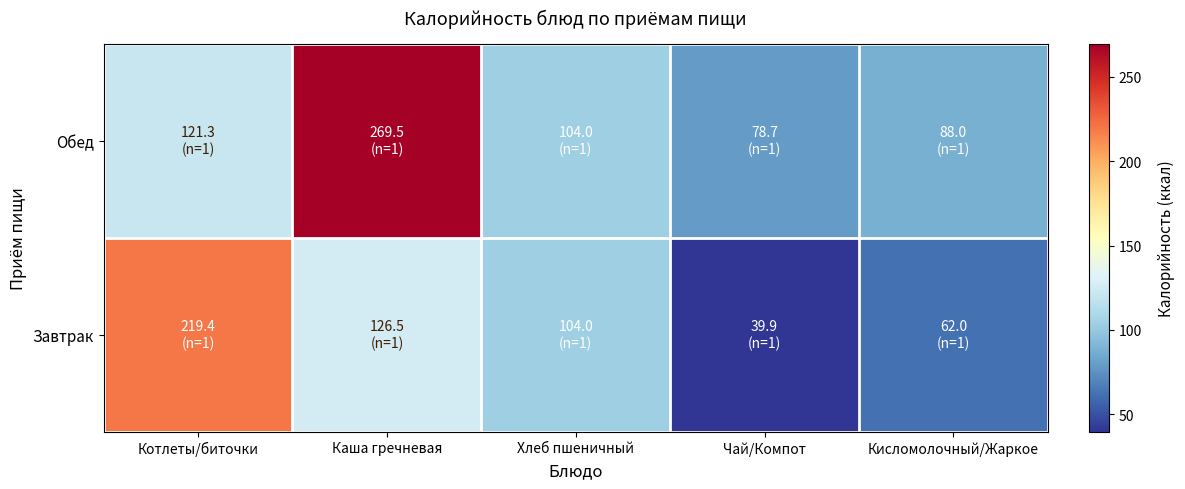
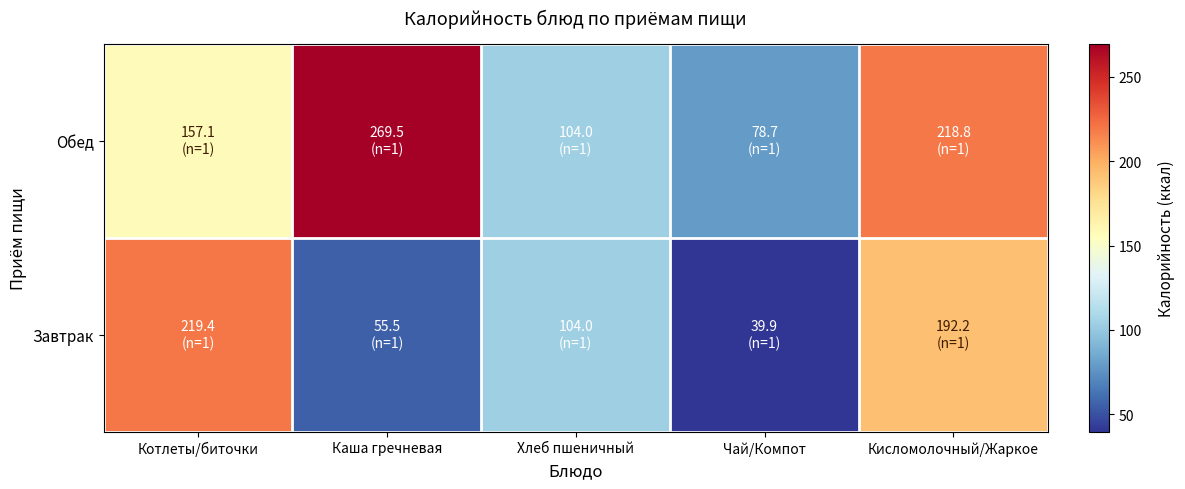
  {
    "Обед": {
-     "Котлеты/биточки": 121.3,
-     "Кисломолочный/Жаркое": 88.0
+     "Котлеты/биточки": 157.1,
+     "Кисломолочный/Жаркое": 218.8
    },
    "Завтрак": {
-     "Каша гречневая": 126.5,
-     "Кисломолочный/Жаркое": 62.0
+     "Каша гречневая": 55.5,
+     "Кисломолочный/Жаркое": 192.2
    }
  }
